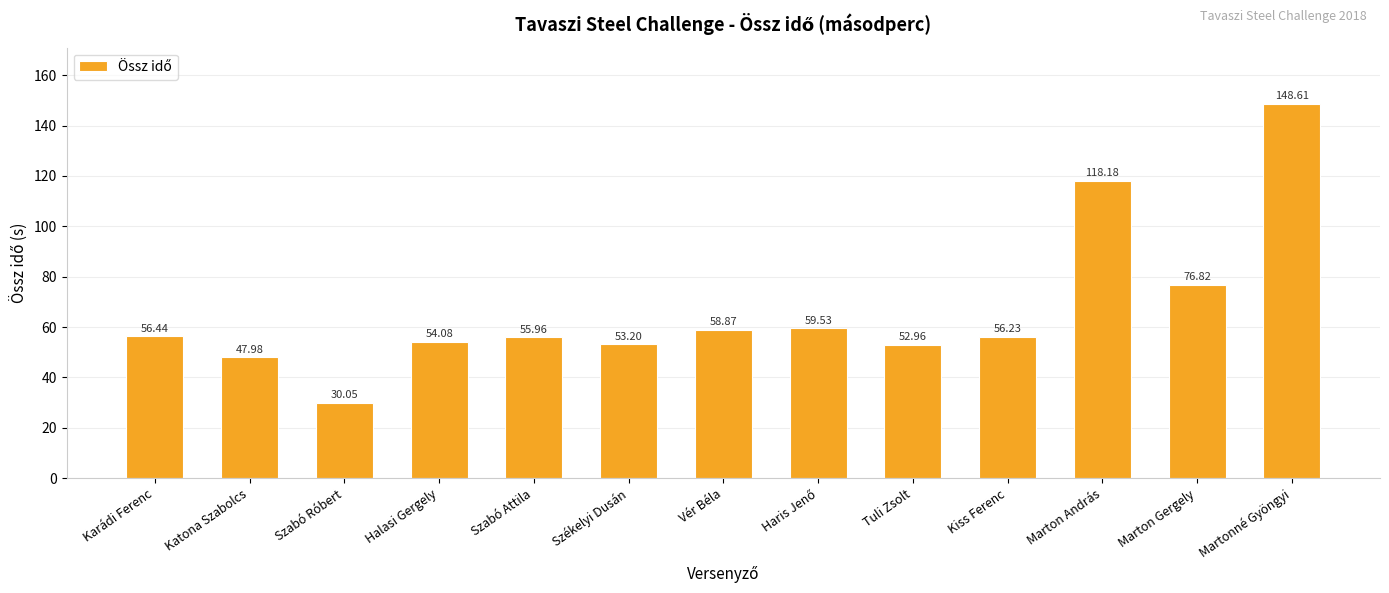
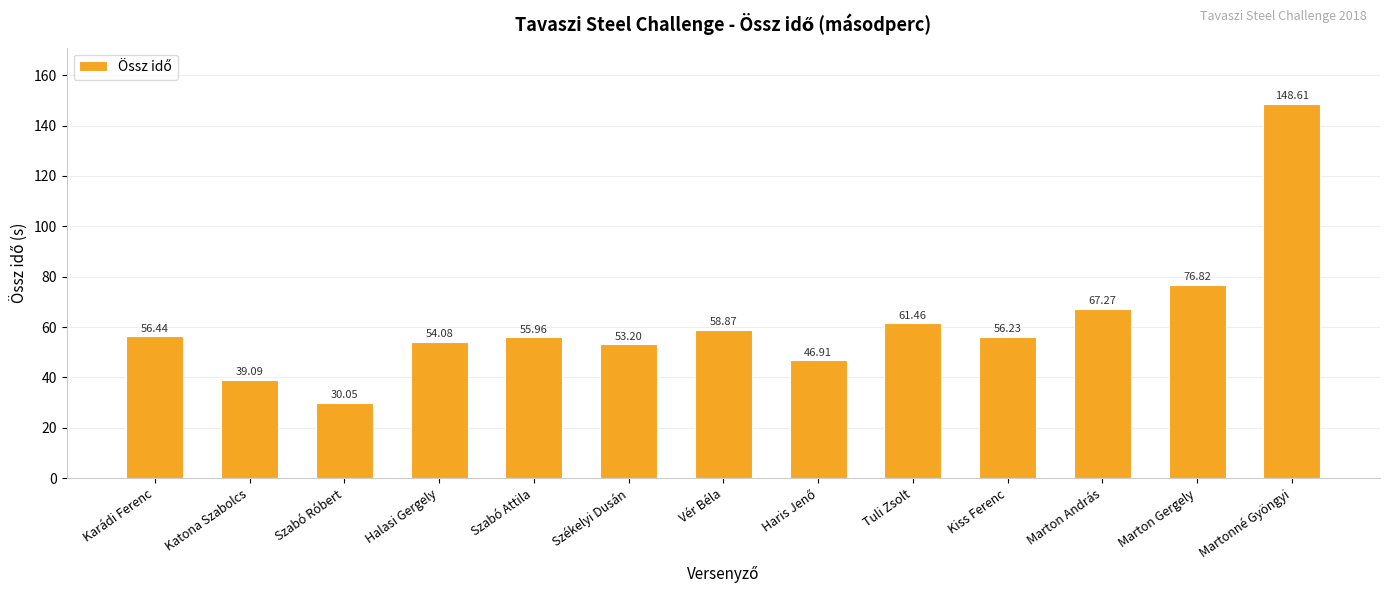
  {
    "Karádi Ferenc": 56.44,
-   "Katona Szabolcs": 47.98,
+   "Katona Szabolcs": 39.09,
    "Szabó Róbert": 30.05,
    "Halasi Gergely": 54.08,
    "Szabó Attila": 55.96,
    "Székelyi Dusán": 53.20,
    "Vér Béla": 58.87,
-   "Haris Jenő": 59.53,
-   "Tuli Zsolt": 52.96,
+   "Haris Jenő": 46.91,
+   "Tuli Zsolt": 61.46,
    "Kiss Ferenc": 56.23,
-   "Marton András": 118.18,
+   "Marton András": 67.27,
    "Marton Gergely": 76.82,
    "Martonné Gyöngyi": 148.61
  }
